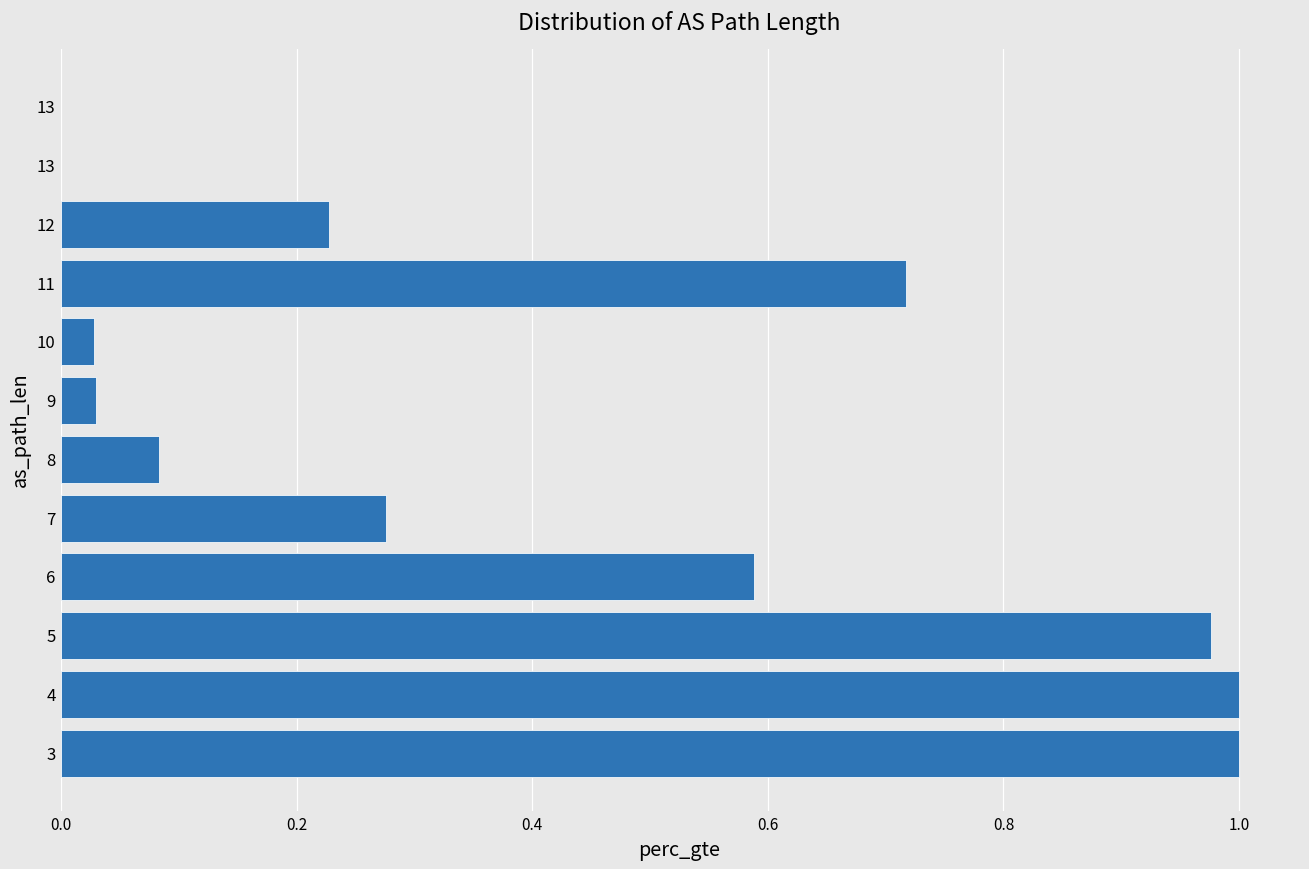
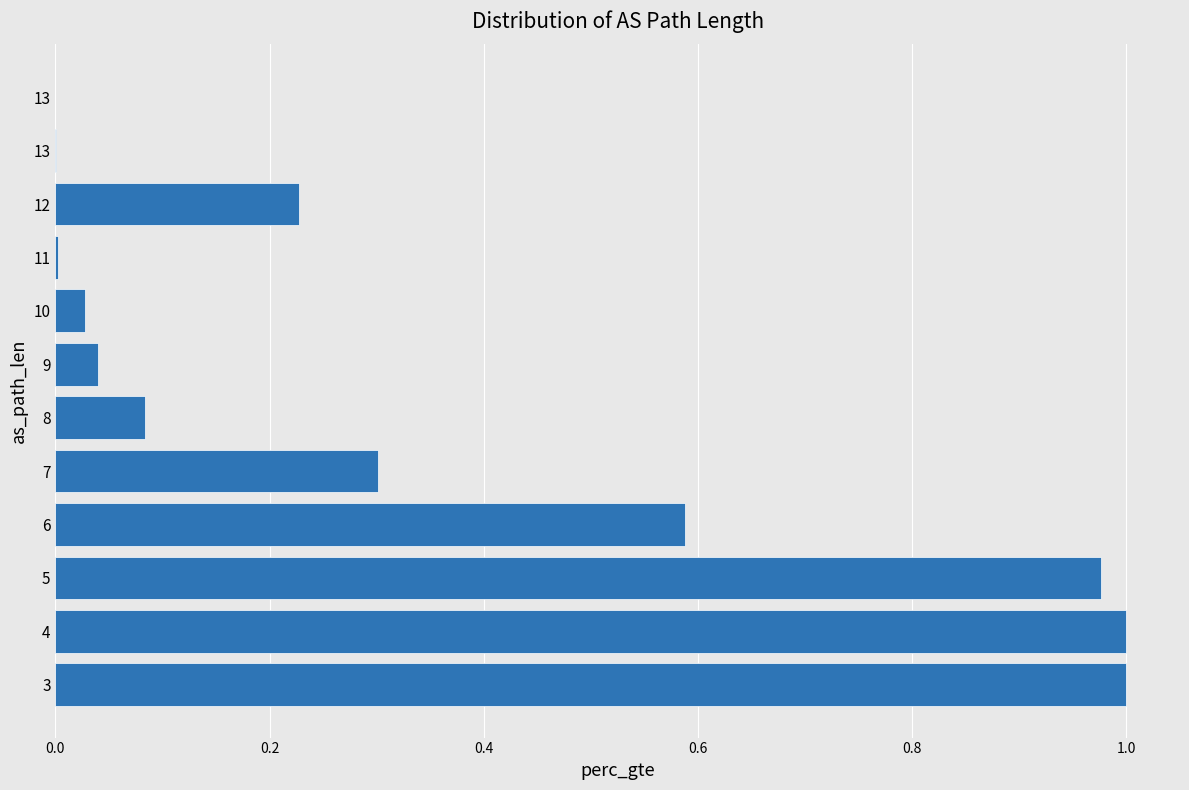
  {
    "12": 0.228,
-   "11": 0.718,
+   "11": 0.002,
    "10": 0.028,
-   "9": 0.030,
+   "9": 0.040,
    "8": 0.083,
-   "7": 0.276,
+   "7": 0.301,
    "6": 0.588,
    "5": 0.977,
    "4": 1.000,
    "3": 1.000
  }
